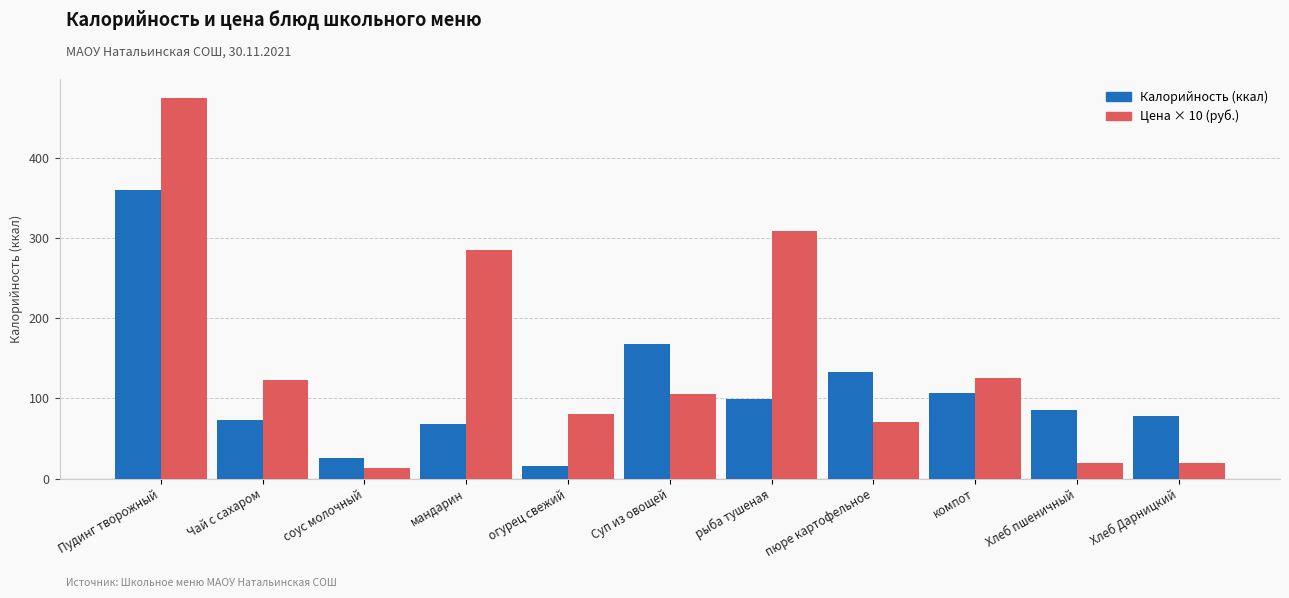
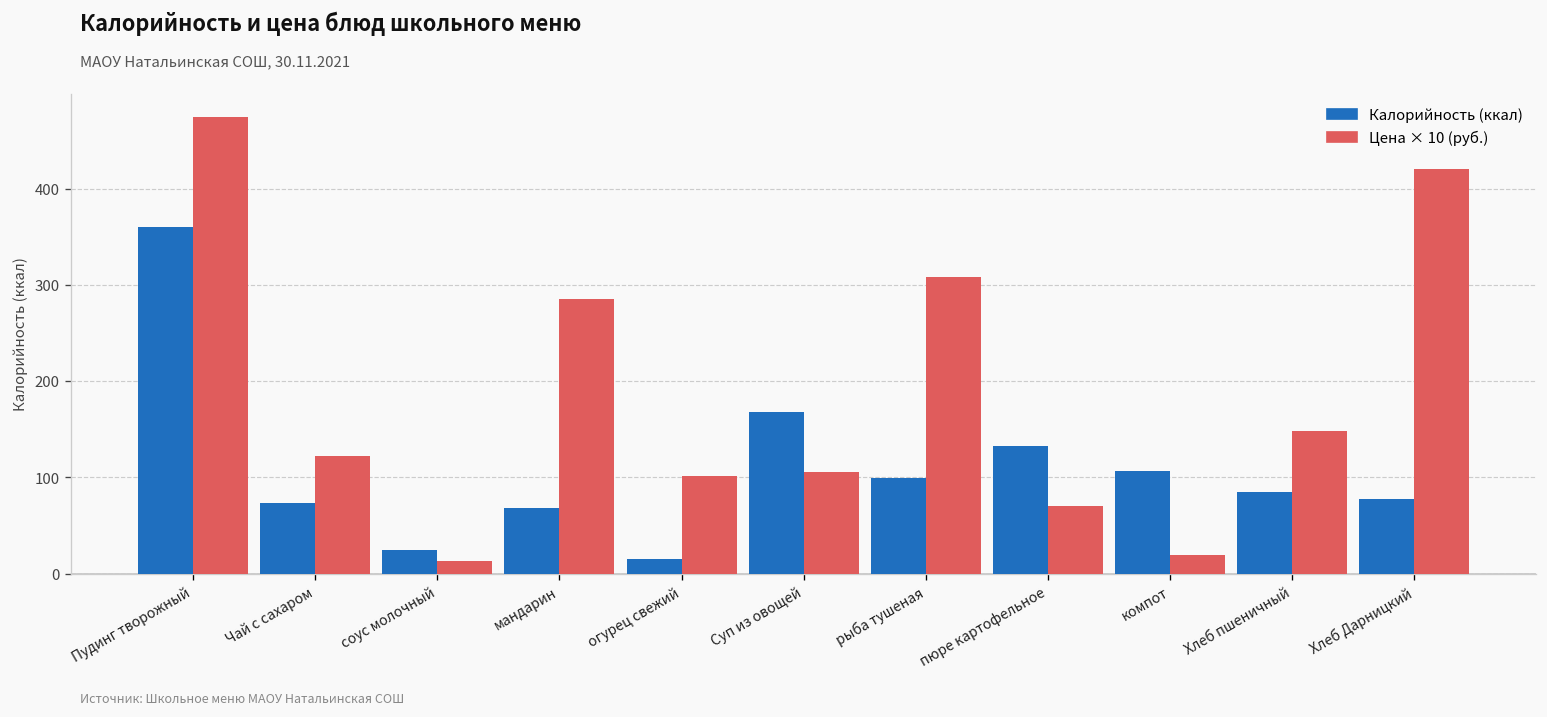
  {
    "Цена × 10 (руб.)": {
      "Пудинг творожный": 470,
      "Чай с сахаром": 120,
      "соус молочный": 10,
      "мандарин": 290,
-     "огурец свежий": 80,
+     "огурец свежий": 100,
      "Суп из овощей": 110,
      "рыба тушеная": 310,
      "пюре картофельное": 70,
-     "компот": 130,
-     "Хлеб пшеничный": 20,
-     "Хлеб Дарницкий": 20
+     "компот": 20,
+     "Хлеб пшеничный": 150,
+     "Хлеб Дарницкий": 420
    }
  }
